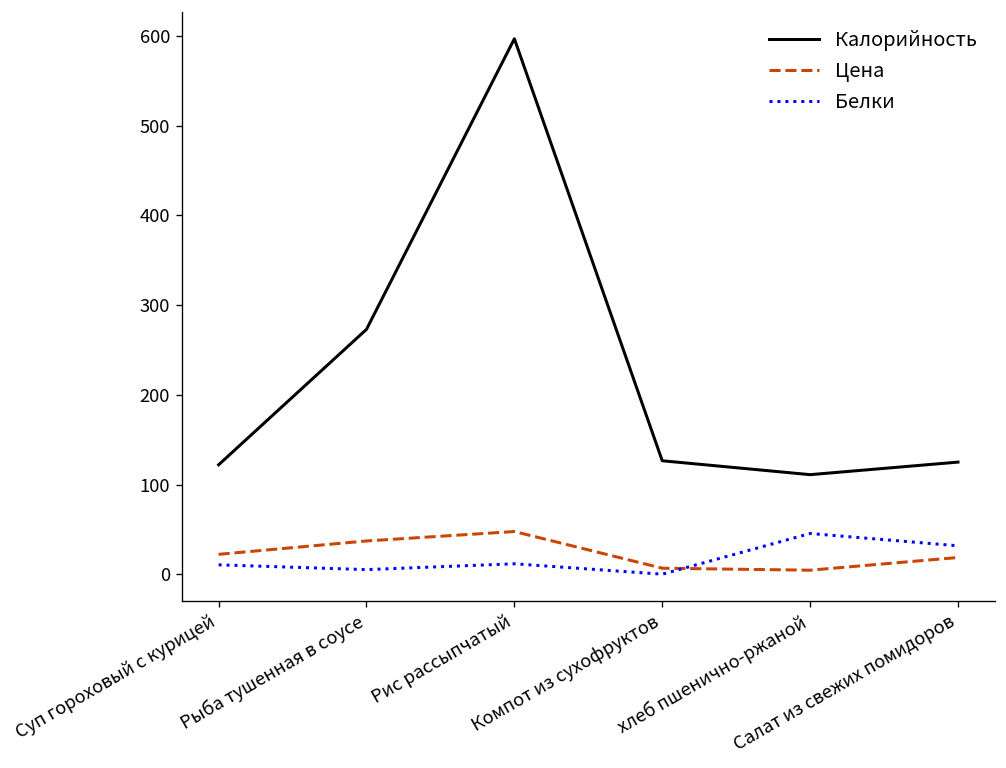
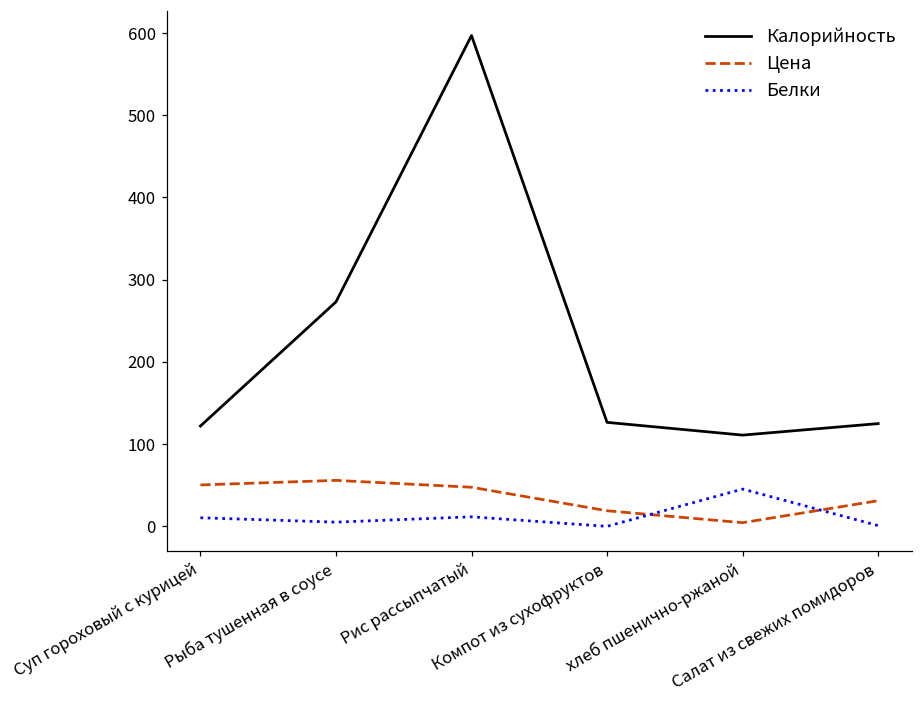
  {
    "Калорийность": {
      "Суп гороховый с курицей": 120,
      "Рыба тушенная в соусе": 270,
      "Рис рассыпчатый": 600,
      "Компот из сухофруктов": 130,
      "хлеб пшенично-ржаной": 110,
      "Салат из свежих помидоров": 130
    },
    "Цена": {
-     "Суп гороховый с курицей": 20,
-     "Рыба тушенная в соусе": 40,
+     "Суп гороховый с курицей": 50,
+     "Рыба тушенная в соусе": 60,
      "Рис рассыпчатый": 50,
-     "Компот из сухофруктов": 10,
+     "Компот из сухофруктов": 20,
      "хлеб пшенично-ржаной": 0,
-     "Салат из свежих помидоров": 20
+     "Салат из свежих помидоров": 30
    },
    "Белки": {
      "Суп гороховый с курицей": 10,
      "Рыба тушенная в соусе": 10,
      "Рис рассыпчатый": 10,
      "Компот из сухофруктов": 0,
      "хлеб пшенично-ржаной": 50,
-     "Салат из свежих помидоров": 30
+     "Салат из свежих помидоров": 0
    }
  }
